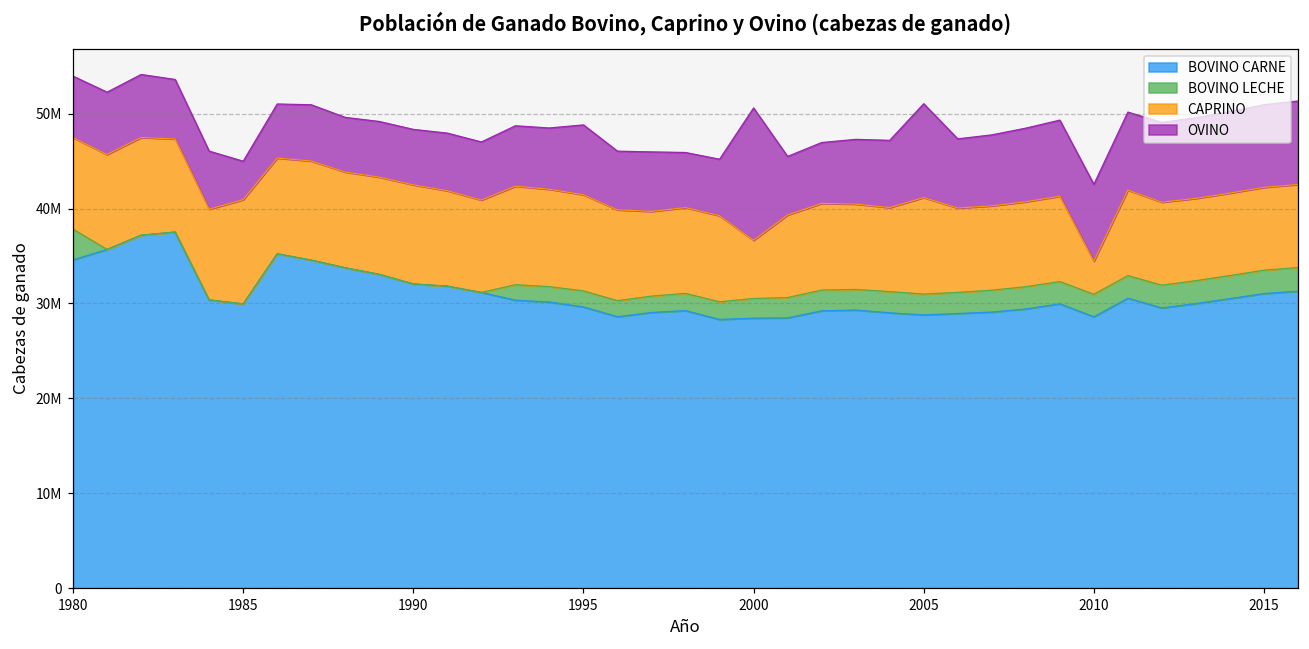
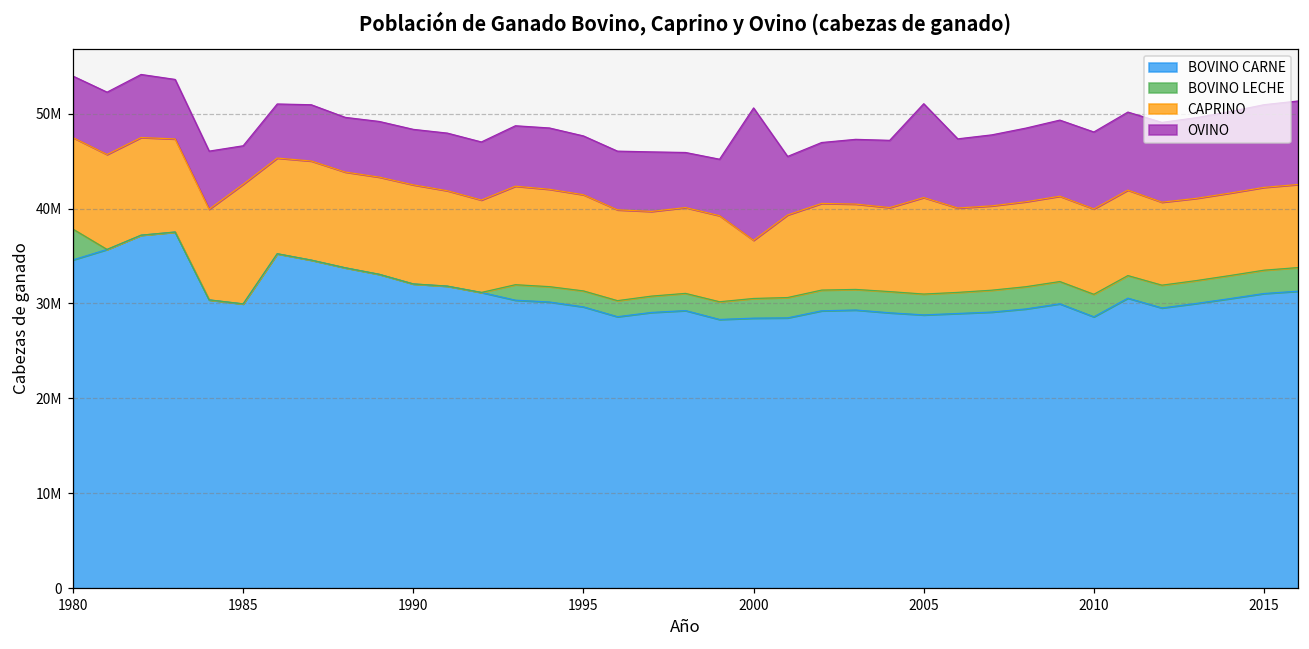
  {
    "BOVINO CARNE": {
      "1980": 35000000,
      "1995": 30000000,
      "2000": 28000000,
      "2005": 29000000,
      "2010": 29000000,
      "2015": 31000000
    },
    "BOVINO LECHE": {
      "1980": 3000000,
      "1995": 2000000,
      "2000": 2000000,
      "2005": 2000000,
      "2010": 2000000,
      "2015": 2000000
    },
    "CAPRINO": {
      "1980": 10000000,
-     "1985": 11000000,
+     "1985": 13000000,
      "1990": 10000000,
      "1995": 10000000,
      "2000": 6000000,
      "2005": 10000000,
-     "2010": 3000000,
+     "2010": 9000000,
      "2015": 9000000
    },
    "OVINO": {
      "1980": 6000000,
      "1985": 4000000,
      "1990": 6000000,
-     "1995": 7000000,
+     "1995": 6000000,
      "2000": 14000000,
      "2005": 10000000,
      "2010": 8000000
    }
  }
